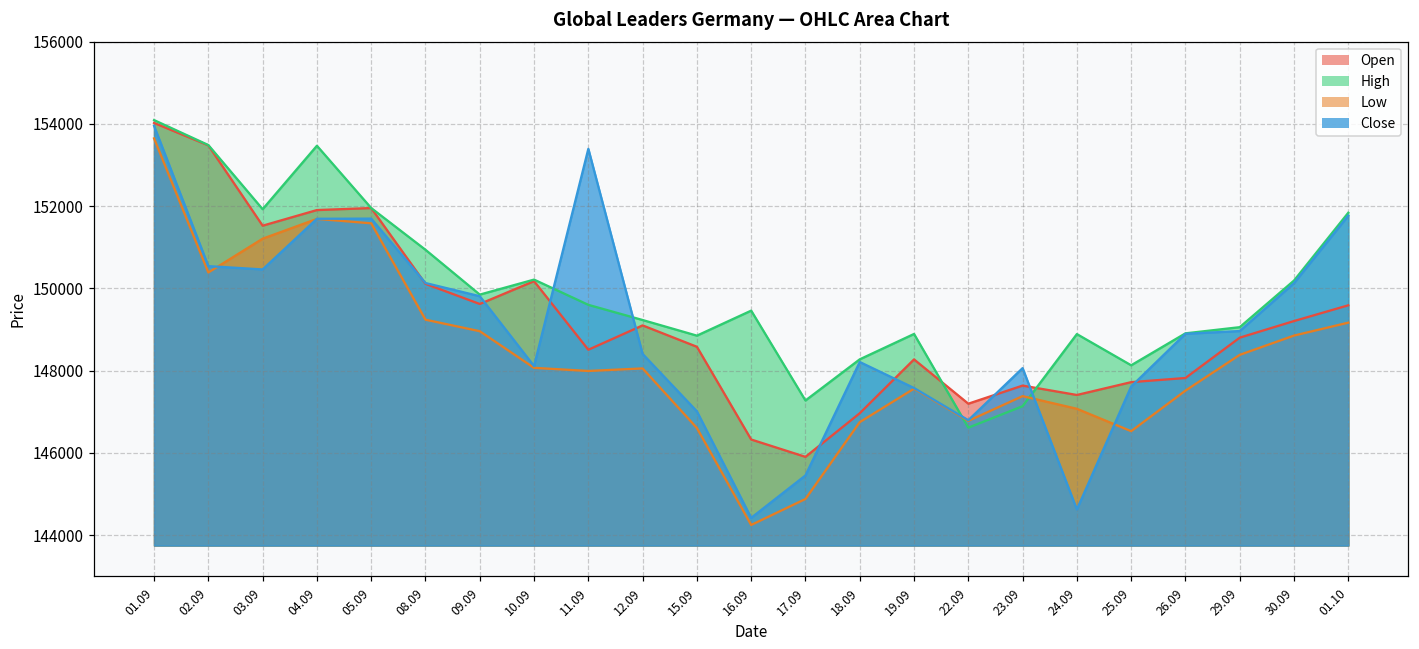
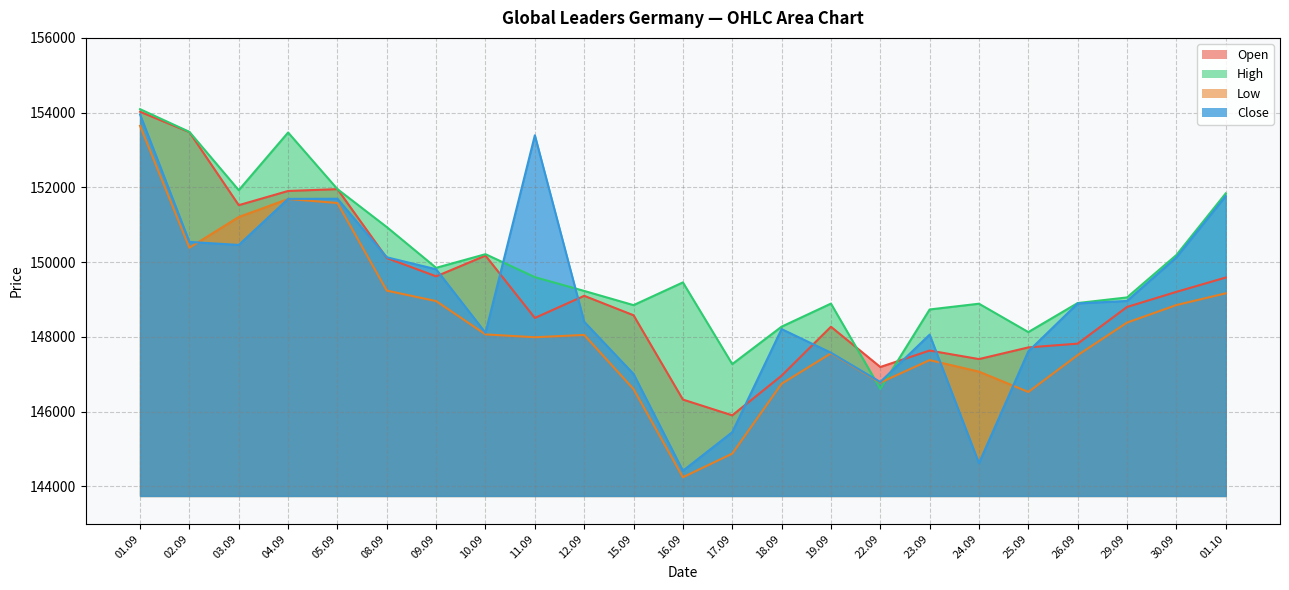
  {
    "High": {
      "01.09": 154100,
      "03.09": 151900,
      "04.09": 153500,
      "08.09": 150900,
      "11.09": 149600,
      "12.09": 149200,
      "15.09": 148900,
      "16.09": 149500,
      "17.09": 147300,
      "19.09": 148900,
      "22.09": 146600,
-     "23.09": 147100,
+     "23.09": 148700,
      "24.09": 148900,
      "25.09": 148100,
      "29.09": 149100,
      "01.10": 151800
    },
    "Close": {
      "01.09": 154000,
      "02.09": 150500,
      "03.09": 150500,
      "05.09": 151700,
      "11.09": 153400,
      "12.09": 148400,
      "15.09": 147000,
      "16.09": 144400,
      "17.09": 145500,
      "23.09": 148100,
      "24.09": 144600,
      "25.09": 147600,
      "29.09": 149000,
      "01.10": 151800
    }
  }
